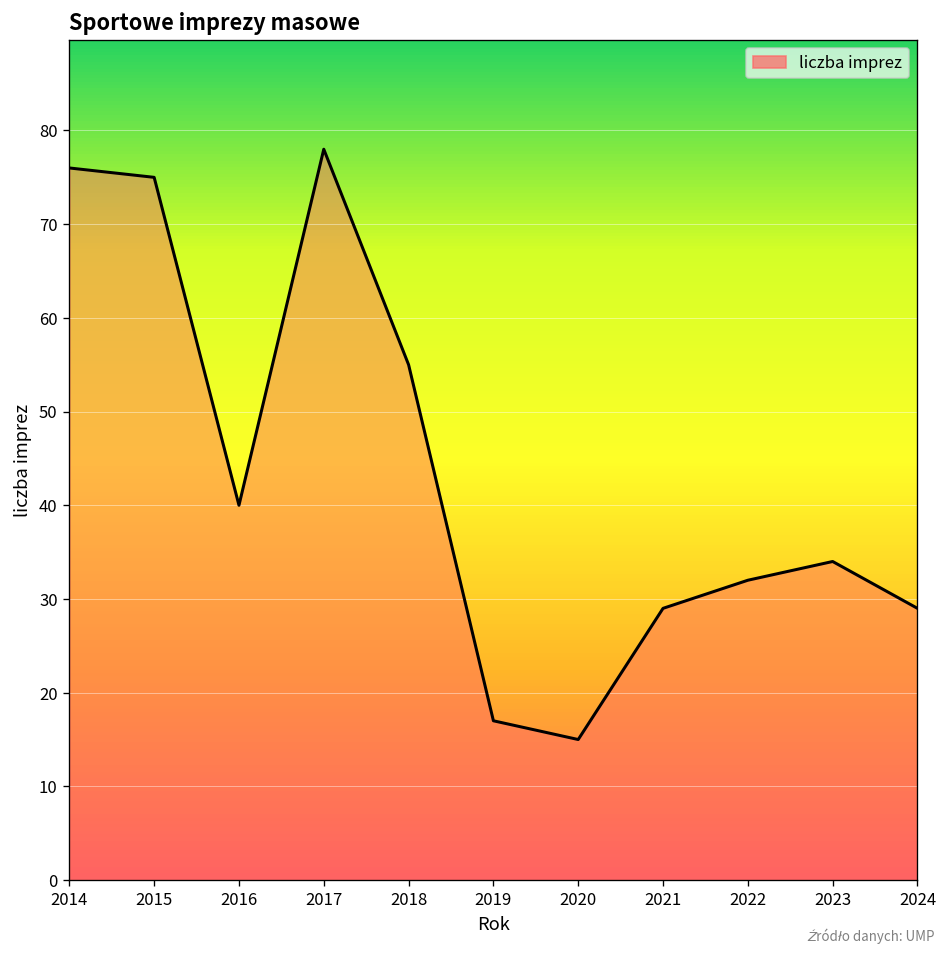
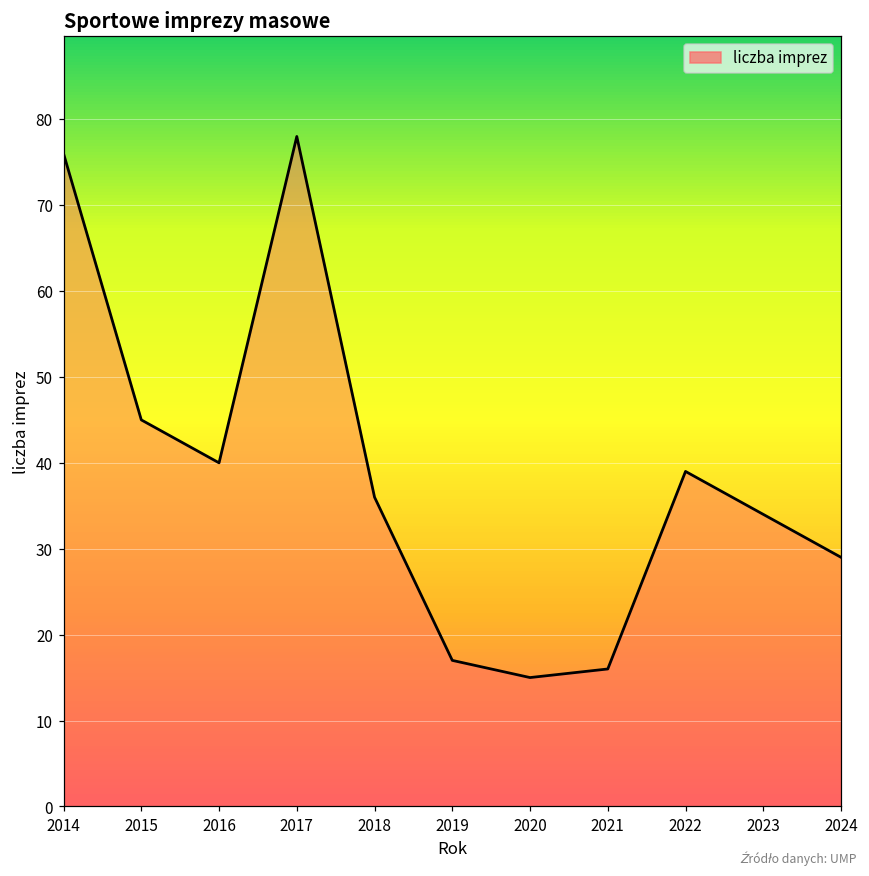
  {
    "2014": 76,
-   "2015": 75,
+   "2015": 45,
    "2016": 40,
    "2017": 78,
-   "2018": 55,
+   "2018": 36,
    "2019": 17,
    "2020": 15,
-   "2021": 29,
-   "2022": 32,
+   "2021": 16,
+   "2022": 39,
    "2023": 34,
    "2024": 29
  }
